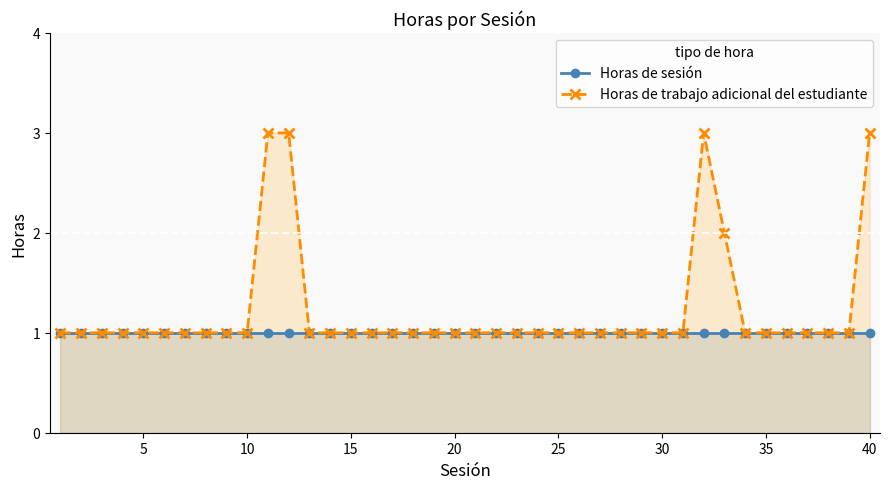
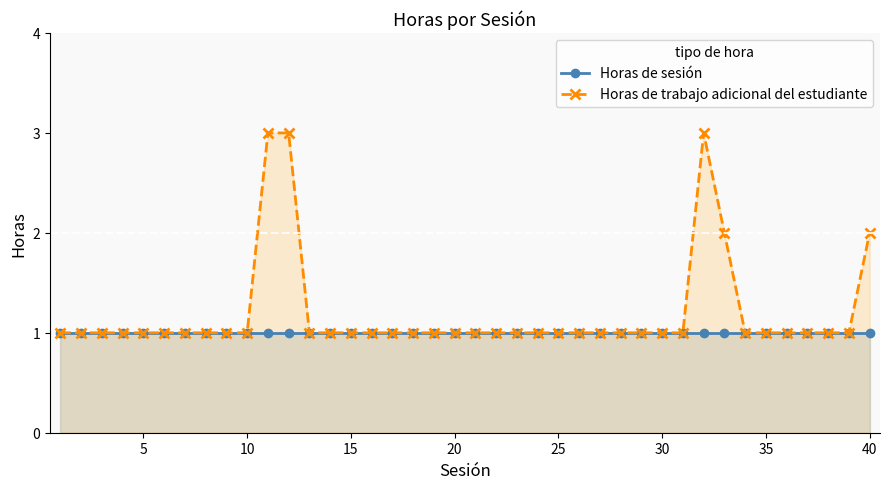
  {
    "Horas de sesión": {
      "40": 1
    },
    "Horas de trabajo adicional del estudiante": {
-     "40": 3
+     "40": 2
    }
  }
